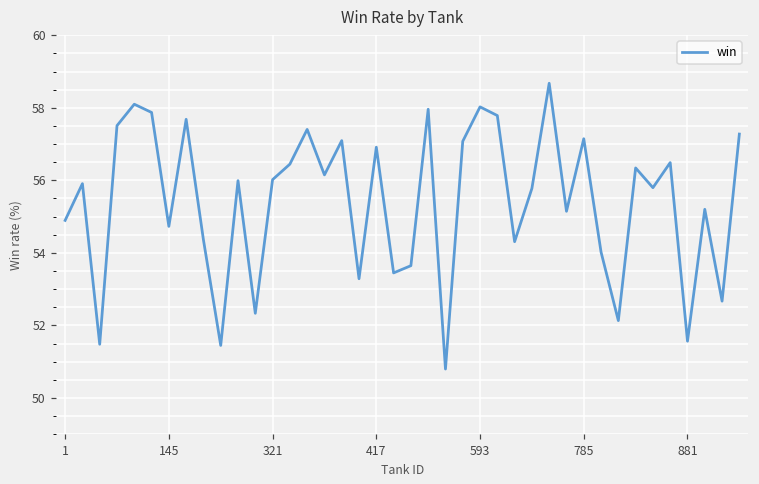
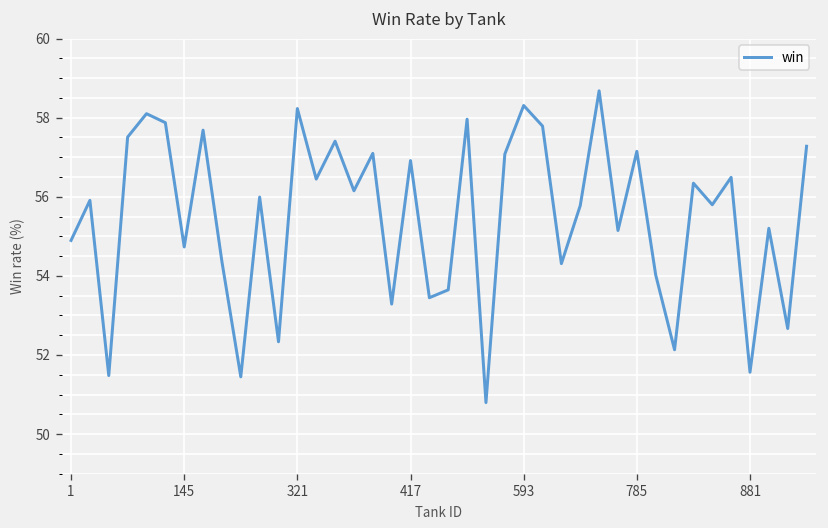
  {
    "145": 54.7,
-   "321": 56.0,
+   "321": 58.2,
    "417": 56.9,
-   "593": 58.0,
+   "593": 58.3,
    "785": 57.1,
    "881": 51.6
  }
